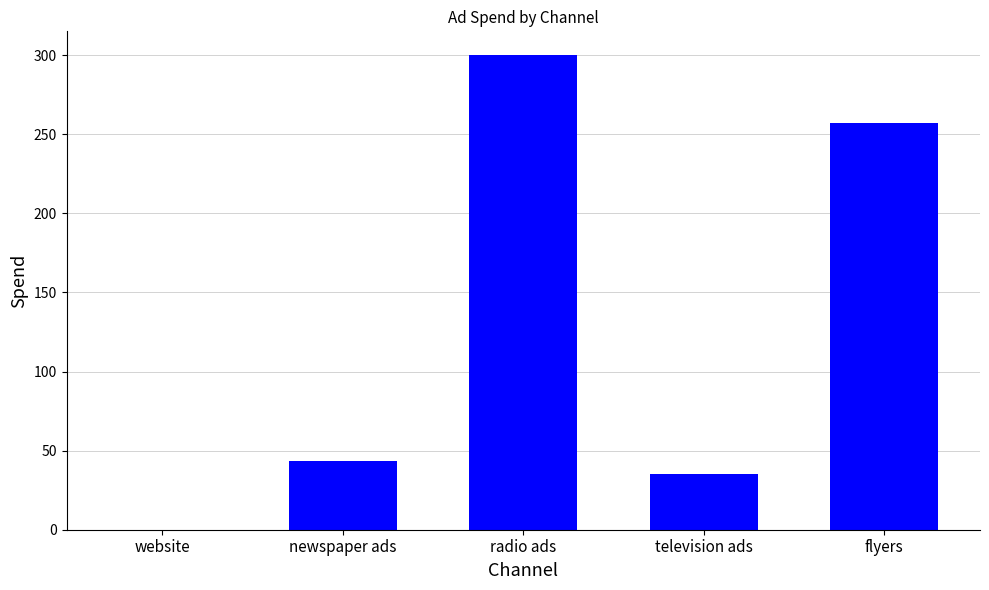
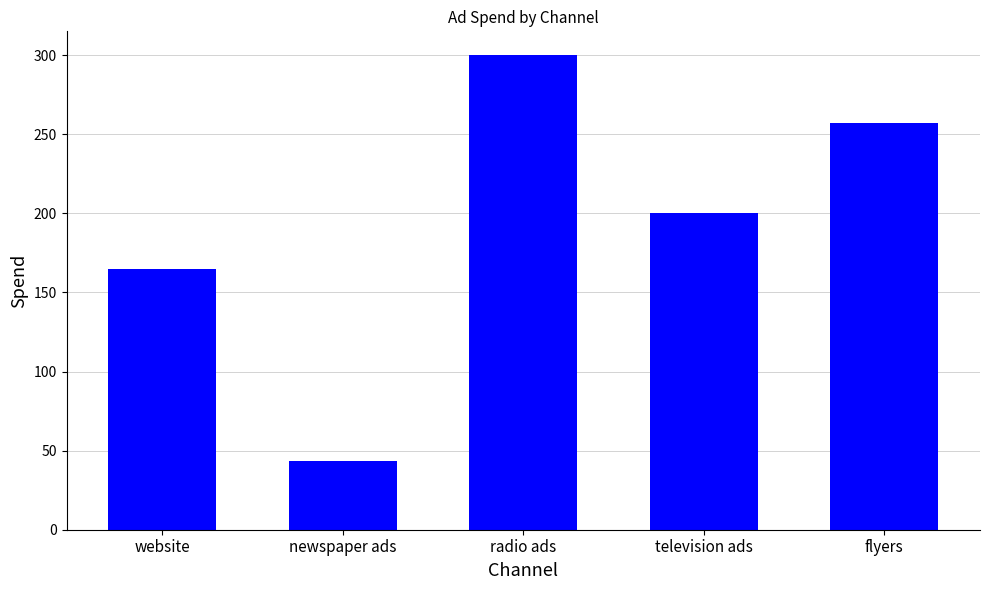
  {
-   "website": 0,
+   "website": 165,
    "newspaper ads": 44,
    "radio ads": 300,
-   "television ads": 35,
+   "television ads": 200,
    "flyers": 257
  }
